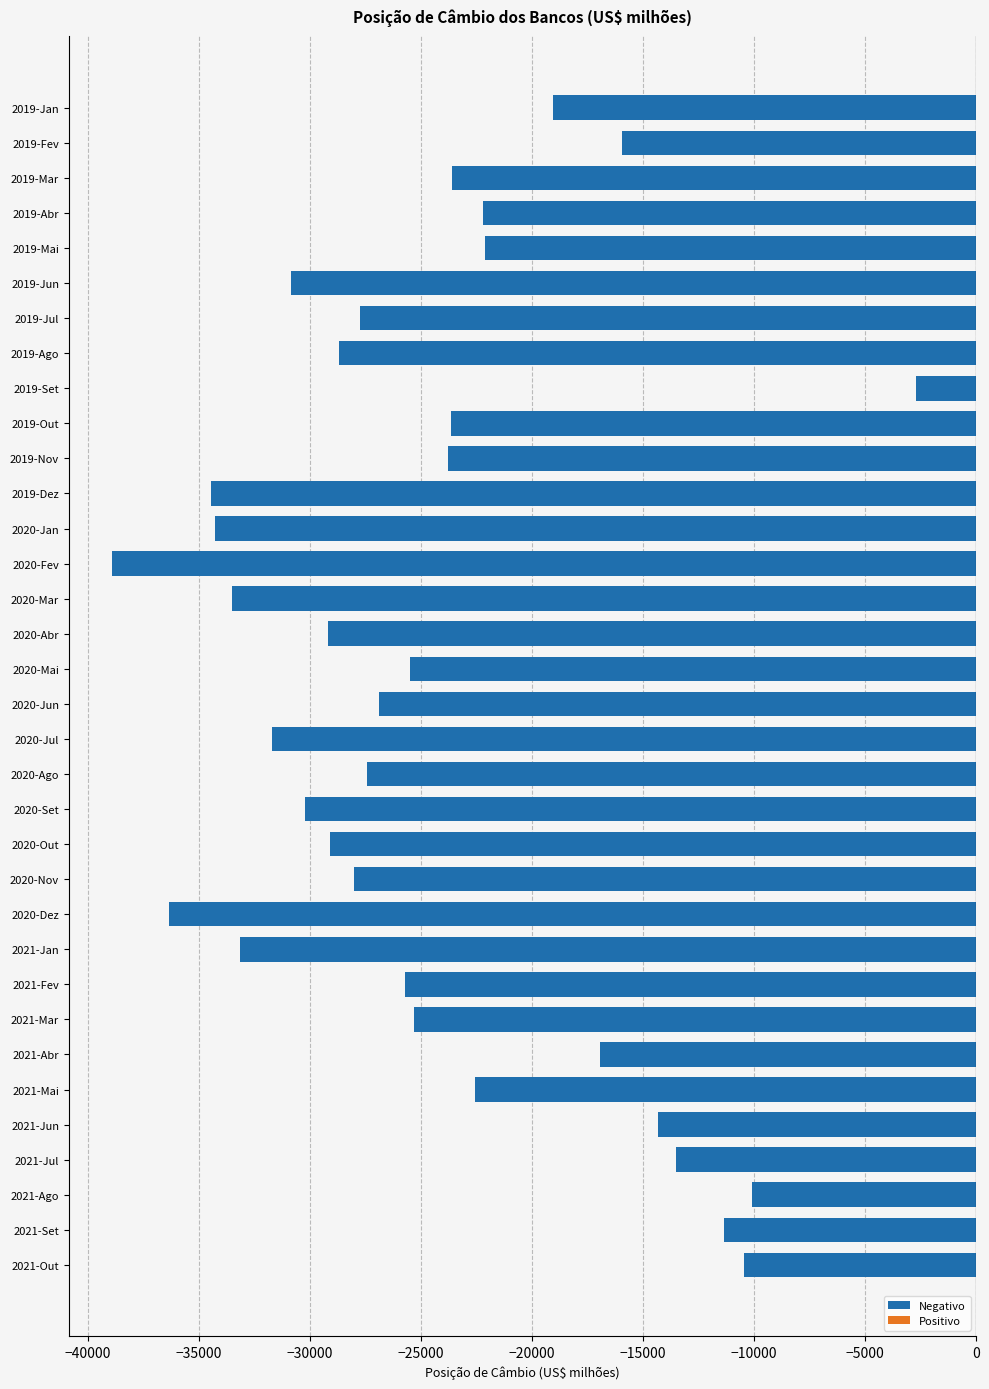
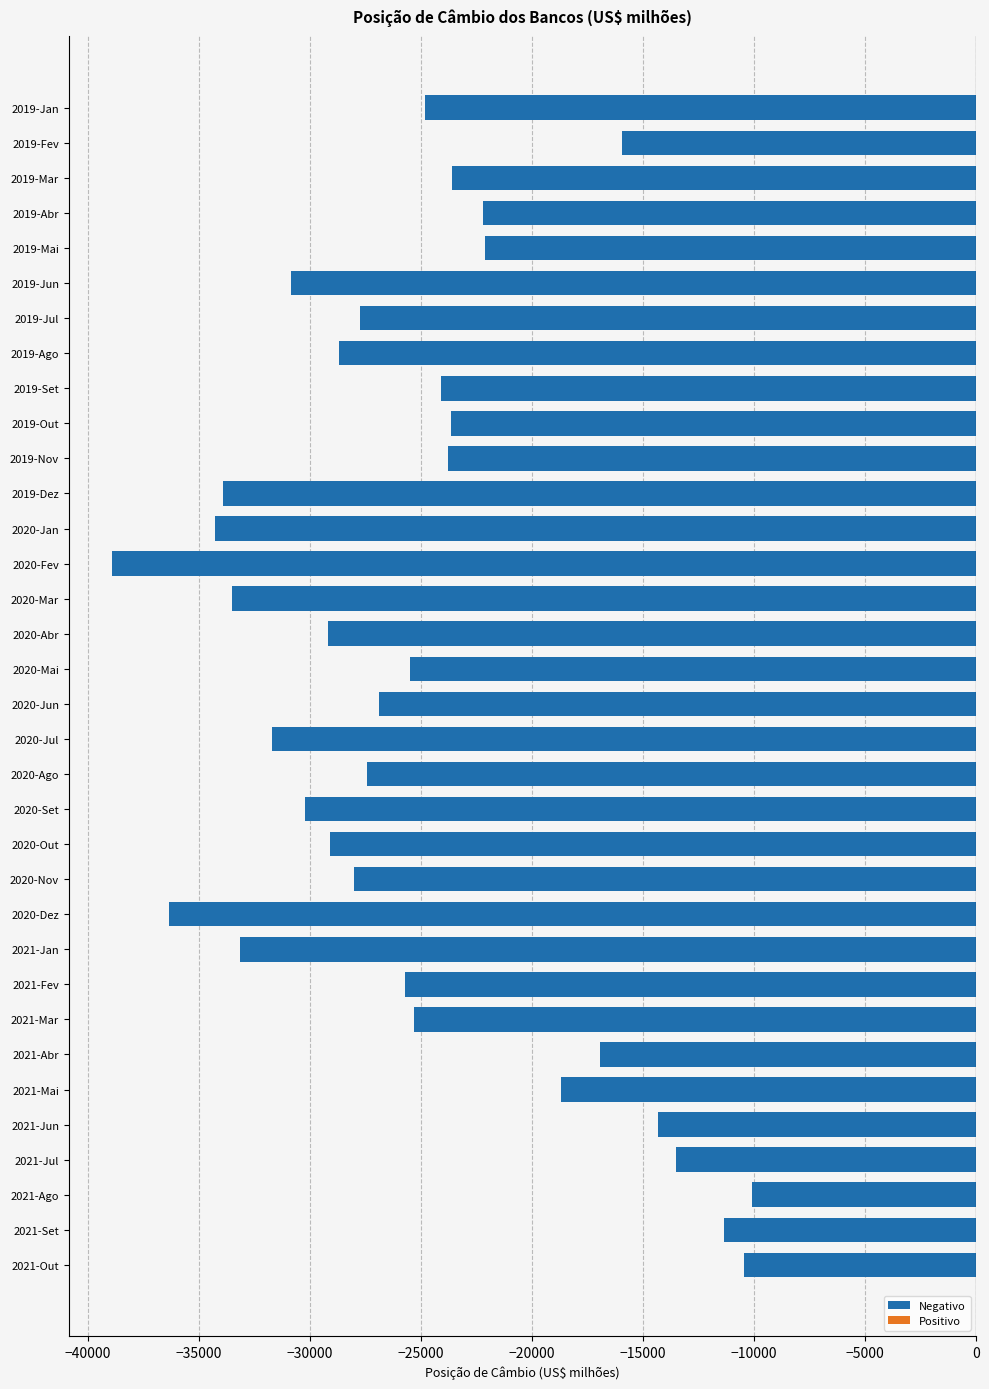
  {
    "Negativo": {
-     "2019-Jan": -19100,
+     "2019-Jan": -24800,
      "2019-Fev": -16000,
      "2019-Mar": -23600,
      "2019-Abr": -22200,
      "2019-Mai": -22100,
      "2019-Jun": -30900,
      "2019-Jul": -27700,
      "2019-Ago": -28700,
-     "2019-Set": -2700,
+     "2019-Set": -24100,
      "2019-Out": -23600,
      "2019-Nov": -23800,
-     "2019-Dez": -34500,
+     "2019-Dez": -33900,
      "2020-Jan": -34300,
      "2020-Fev": -38900,
      "2020-Mar": -33500,
      "2020-Abr": -29200,
      "2020-Mai": -25500,
      "2020-Jun": -26900,
      "2020-Jul": -31700,
      "2020-Ago": -27400,
      "2020-Set": -30200,
      "2020-Out": -29100,
      "2020-Nov": -28000,
      "2020-Dez": -36300,
      "2021-Jan": -33200,
      "2021-Fev": -25700,
      "2021-Mar": -25300,
      "2021-Abr": -16900,
-     "2021-Mai": -22600,
+     "2021-Mai": -18700,
      "2021-Jun": -14300,
      "2021-Jul": -13500,
      "2021-Ago": -10100,
      "2021-Set": -11400,
      "2021-Out": -10500
    },
    "Positivo": {
      "2019-Jan": 0,
      "2019-Fev": 0,
      "2019-Mar": 0,
      "2019-Abr": 0,
      "2019-Mai": 0,
      "2019-Jun": 0,
      "2019-Jul": 0,
      "2019-Ago": 0,
      "2019-Set": 0,
      "2019-Out": 0,
      "2019-Nov": 0,
      "2019-Dez": 0,
      "2020-Jan": 0,
      "2020-Fev": 0,
      "2020-Mar": 0,
      "2020-Abr": 0,
      "2020-Mai": 0,
      "2020-Jun": 0,
      "2020-Jul": 0,
      "2020-Ago": 0,
      "2020-Set": 0,
      "2020-Out": 0,
      "2020-Nov": 0,
      "2020-Dez": 0,
      "2021-Jan": 0,
      "2021-Fev": 0,
      "2021-Mar": 0,
      "2021-Abr": 0,
      "2021-Mai": 0,
      "2021-Jun": 0,
      "2021-Jul": 0,
      "2021-Ago": 0,
      "2021-Set": 0,
      "2021-Out": 0
    }
  }
